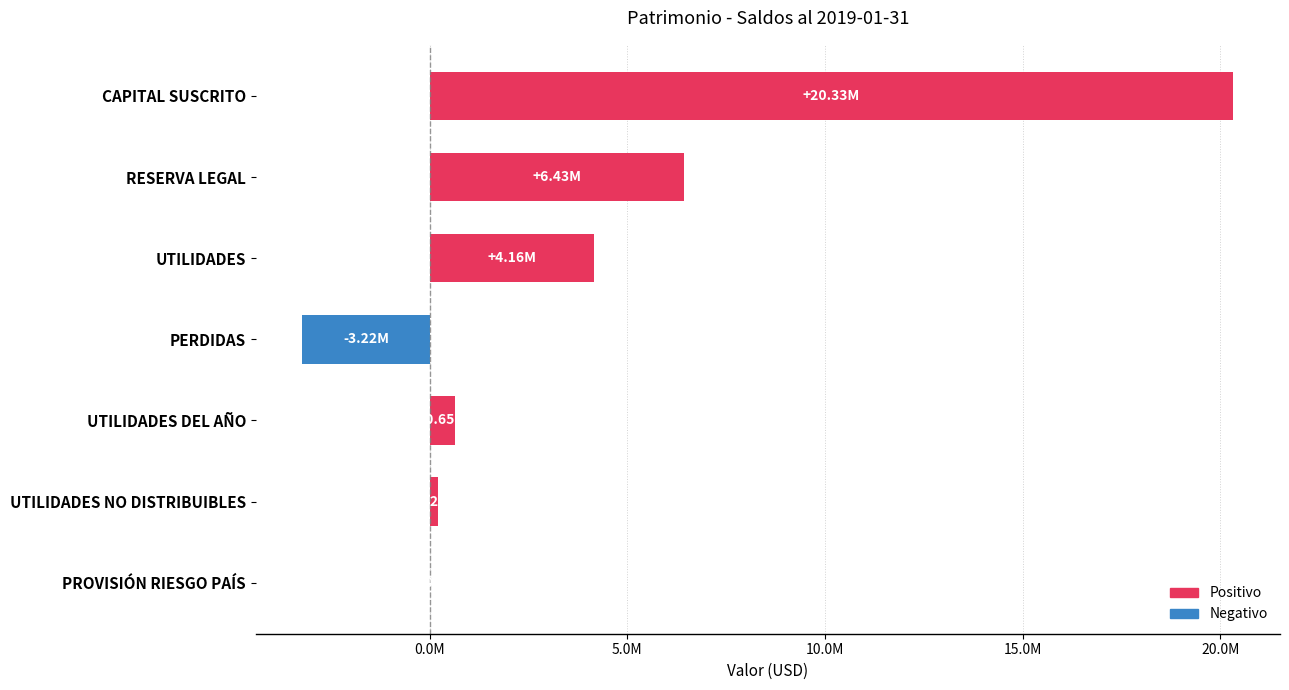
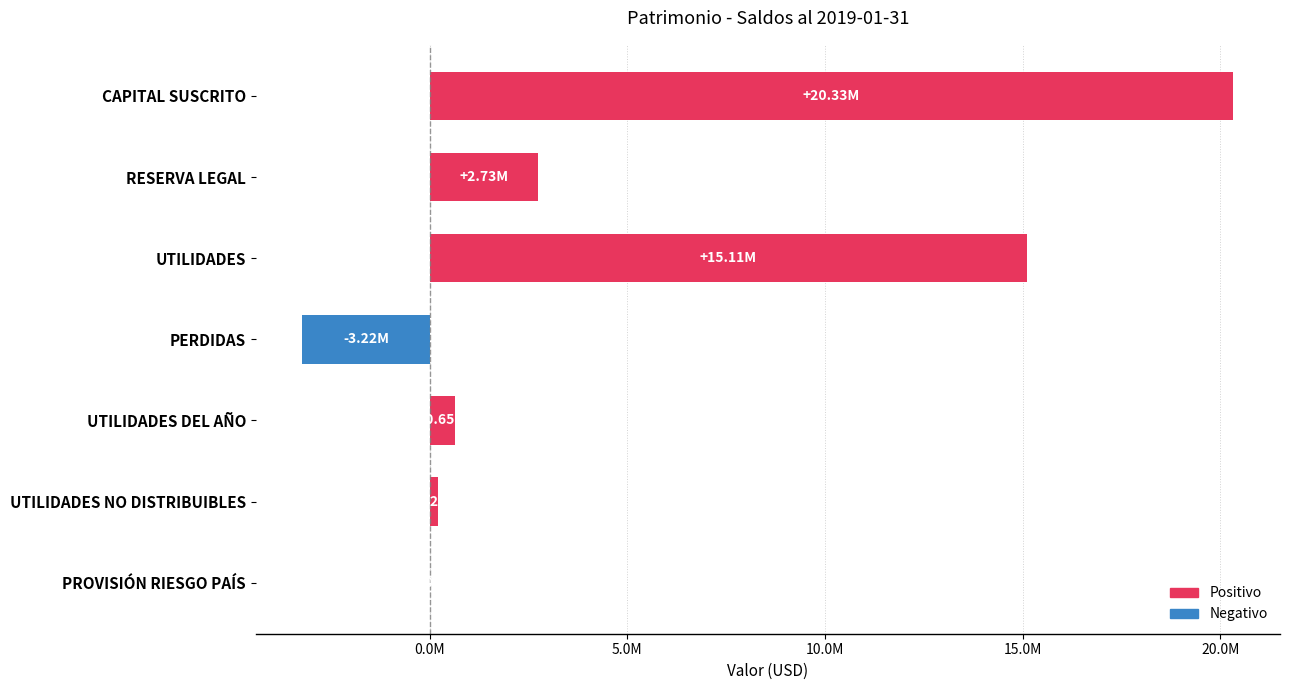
  {
    "CAPITAL SUSCRITO": "+20.33M",
-   "RESERVA LEGAL": "+6.43M",
-   "UTILIDADES": "+4.16M",
+   "RESERVA LEGAL": "+2.73M",
+   "UTILIDADES": "+15.11M",
    "PERDIDAS": "-3.22M"
  }
